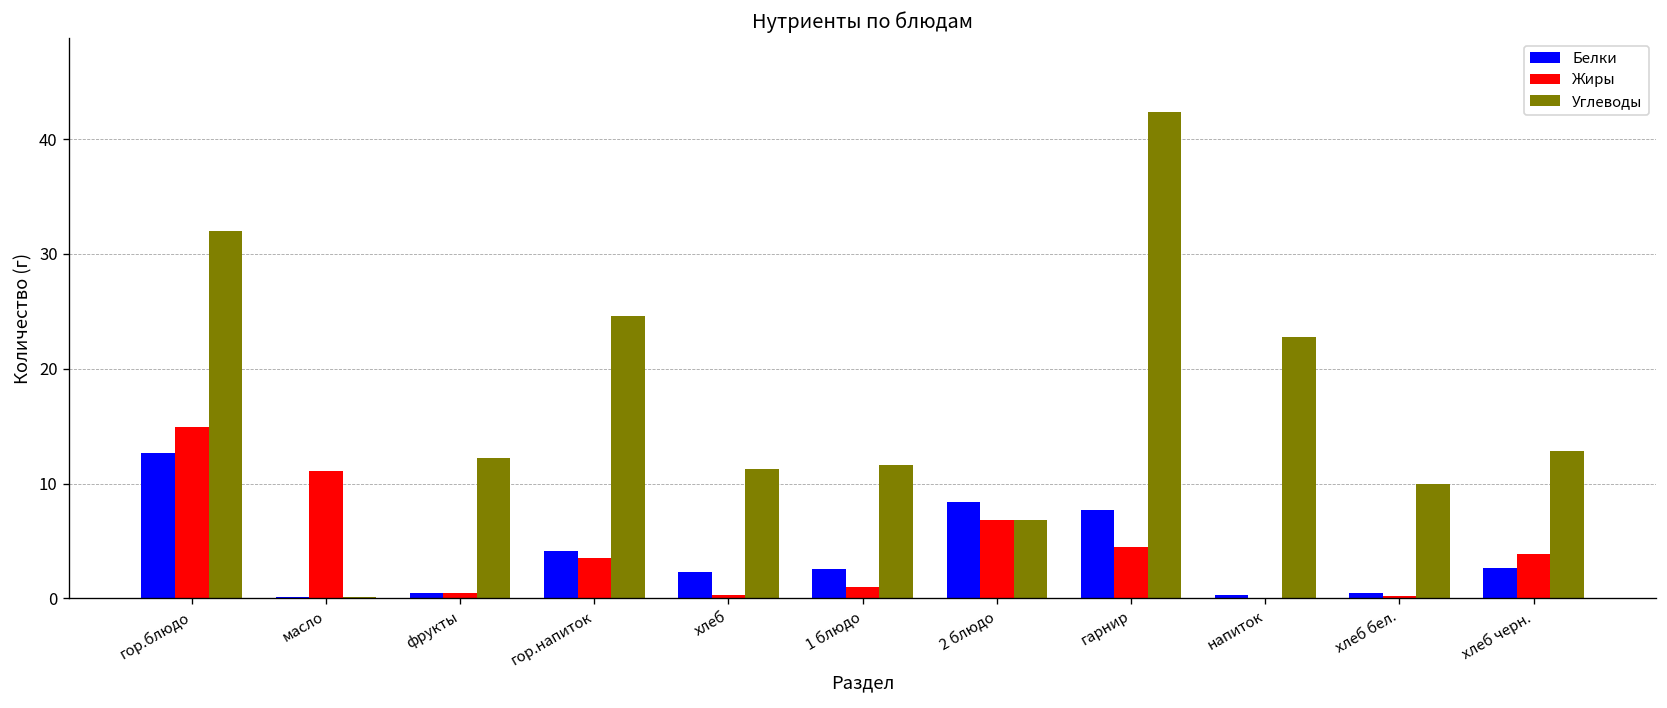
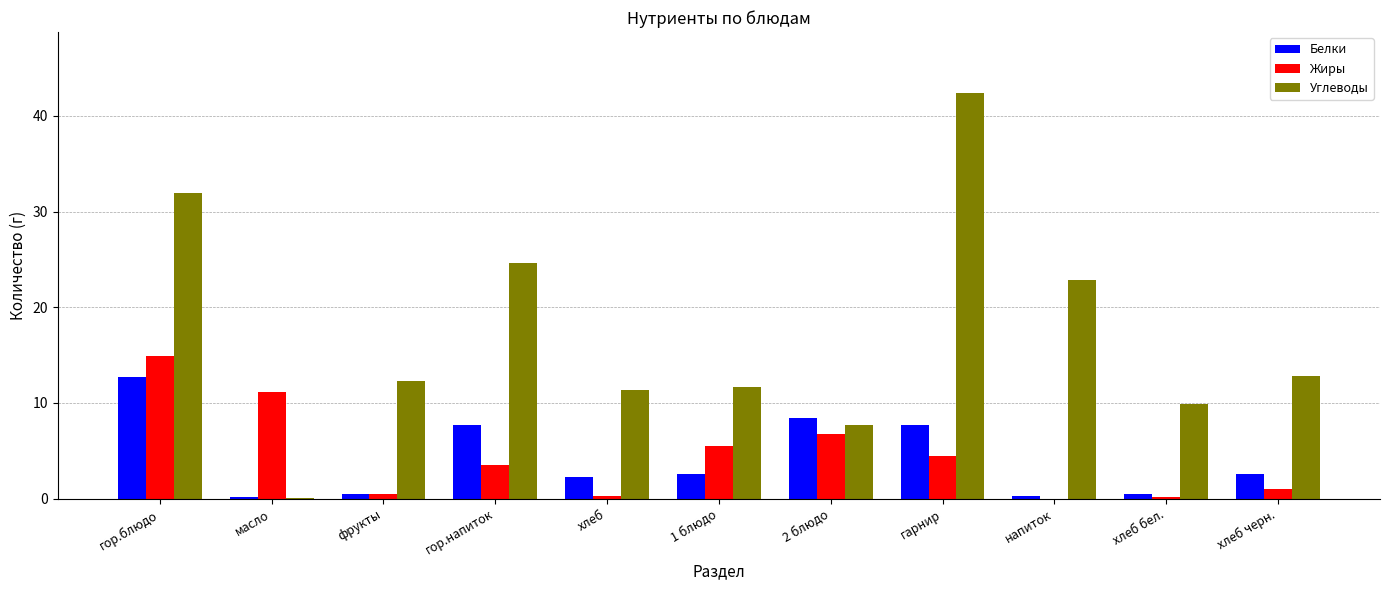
  {
    "Белки": {
      "гор.блюдо": 13,
      "фрукты": 1,
-     "гор.напиток": 4,
+     "гор.напиток": 8,
      "хлеб": 2,
      "1 блюдо": 3,
      "2 блюдо": 8,
      "гарнир": 8,
      "напиток": 0,
      "хлеб бел.": 0,
      "хлеб черн.": 3
    },
    "Жиры": {
      "гор.блюдо": 15,
      "масло": 11,
      "фрукты": 1,
      "гор.напиток": 4,
      "хлеб": 0,
-     "1 блюдо": 1,
+     "1 блюдо": 6,
      "2 блюдо": 7,
      "гарнир": 4,
      "напиток": 0,
-     "хлеб черн.": 4
+     "хлеб черн.": 1
    },
    "Углеводы": {
      "гор.блюдо": 32,
      "фрукты": 12,
      "гор.напиток": 25,
      "хлеб": 11,
      "1 блюдо": 12,
-     "2 блюдо": 7,
+     "2 блюдо": 8,
      "гарнир": 42,
      "напиток": 23,
      "хлеб бел.": 10,
      "хлеб черн.": 13
    }
  }
